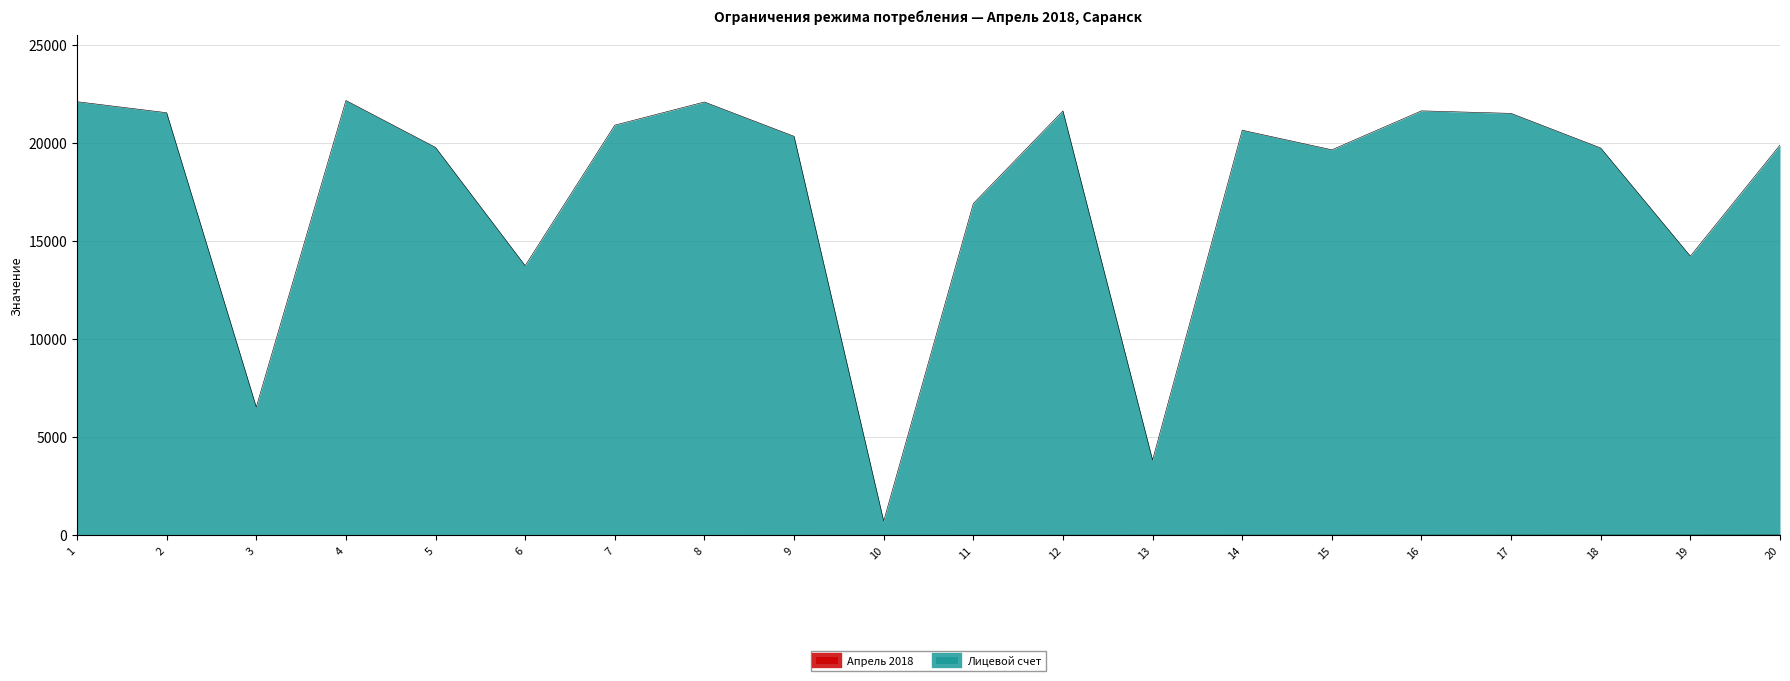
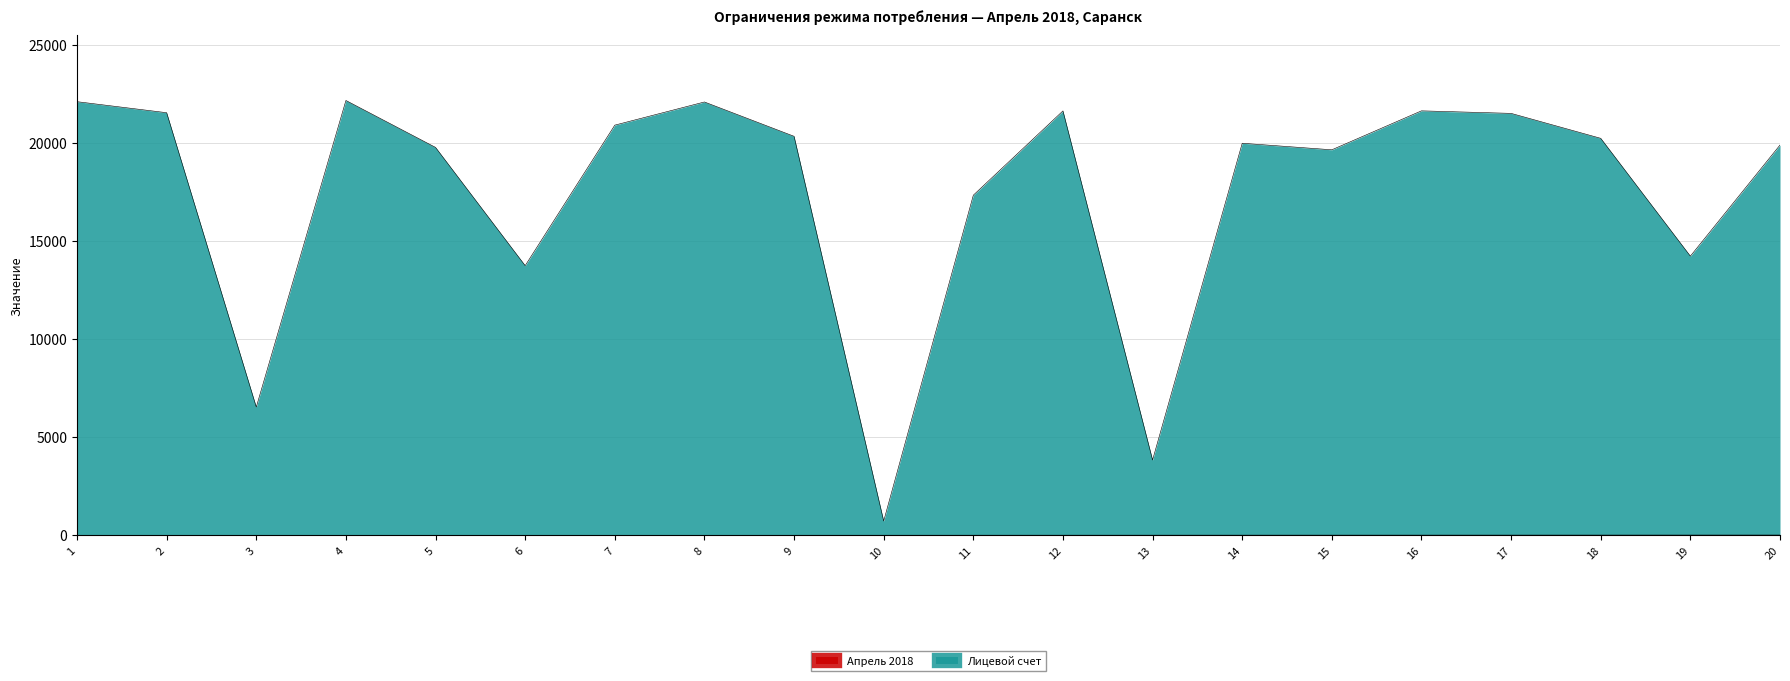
  {
    "Апрель 2018": {
      "1": 0,
      "2": 0,
      "3": 0,
      "4": 0,
      "5": 0,
      "6": 0,
      "7": 0,
      "8": 0,
      "9": 0,
      "10": 0,
      "11": 0,
      "12": 0,
      "13": 0,
      "14": 0,
      "15": 0,
      "16": 0,
      "17": 0,
      "18": 0,
      "19": 0,
      "20": 0
    },
    "Лицевой счет": {
      "1": 22100,
      "2": 21600,
      "3": 6500,
      "4": 22200,
      "5": 19800,
      "6": 13800,
      "7": 20900,
      "8": 22100,
      "9": 20300,
      "10": 700,
-     "11": 16900,
+     "11": 17300,
      "12": 21600,
      "13": 3800,
-     "14": 20600,
+     "14": 20000,
      "15": 19600,
      "16": 21600,
      "17": 21500,
-     "18": 19700,
+     "18": 20200,
      "19": 14200,
      "20": 19900
    }
  }
